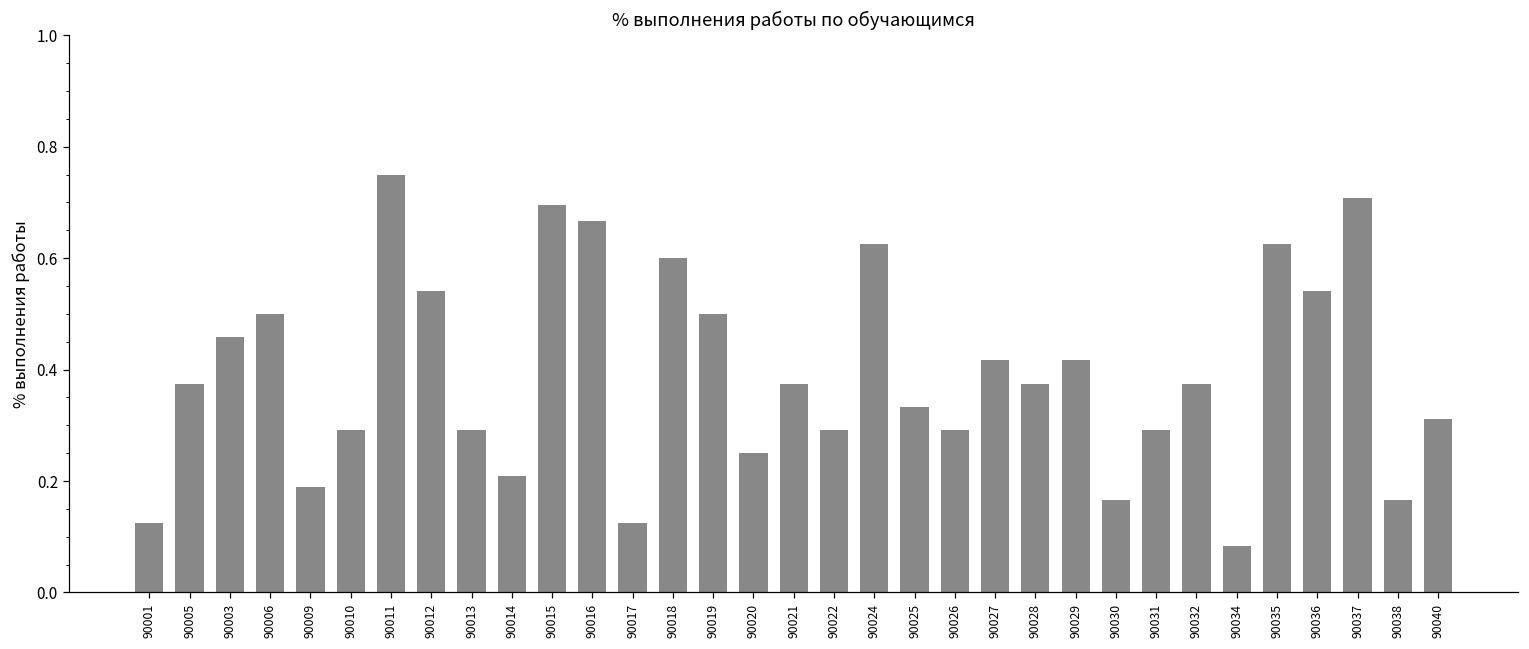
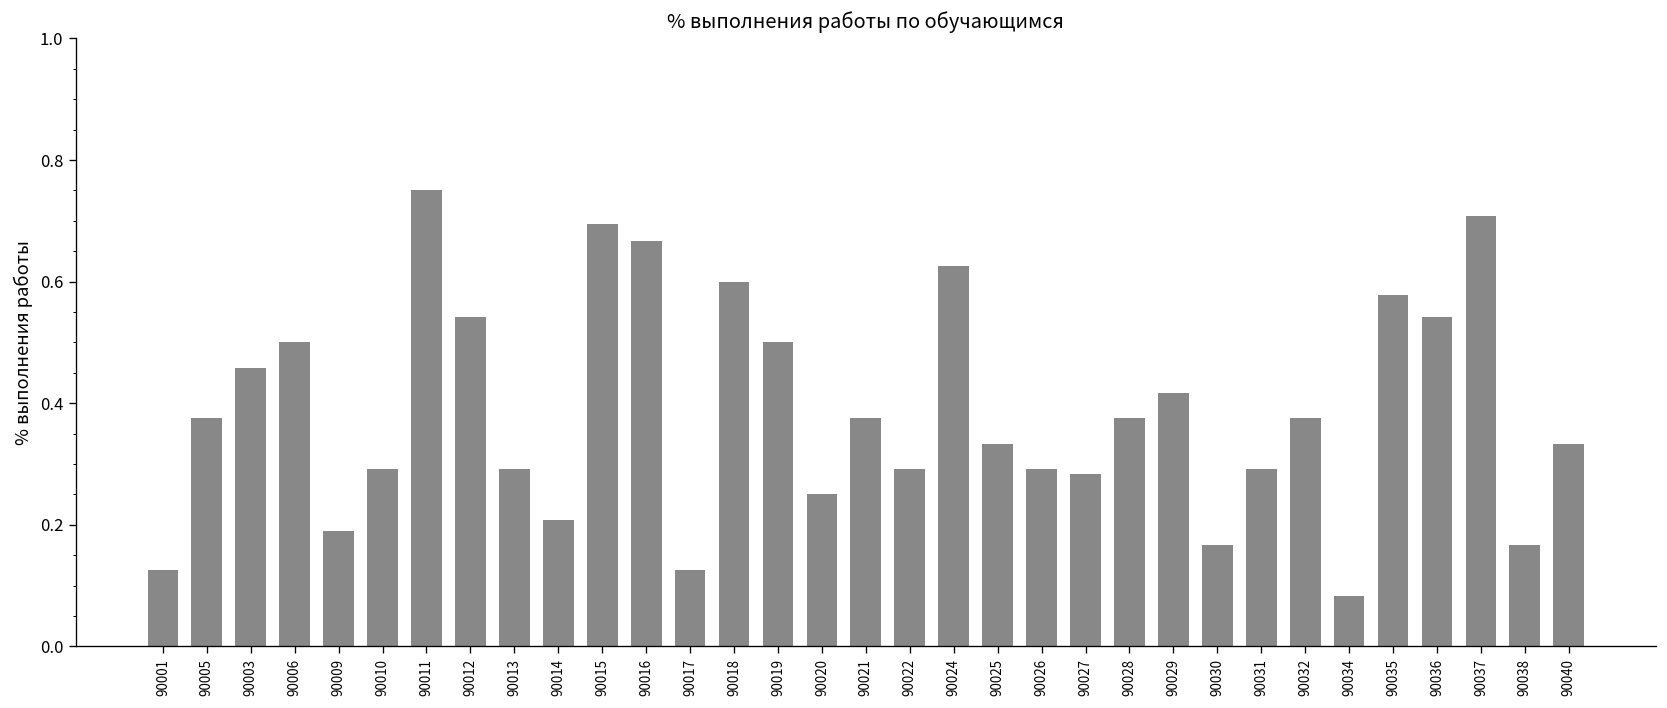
  {
    "90001": 0.13,
    "90005": 0.38,
    "90003": 0.46,
    "90006": 0.50,
    "90009": 0.19,
    "90010": 0.29,
    "90011": 0.75,
    "90012": 0.54,
    "90013": 0.29,
    "90014": 0.21,
    "90015": 0.70,
    "90016": 0.67,
    "90017": 0.13,
    "90018": 0.60,
    "90019": 0.50,
    "90020": 0.25,
    "90021": 0.38,
    "90022": 0.29,
    "90024": 0.63,
    "90025": 0.33,
    "90026": 0.29,
-   "90027": 0.42,
+   "90027": 0.28,
    "90028": 0.38,
    "90029": 0.42,
    "90030": 0.17,
    "90031": 0.29,
    "90032": 0.38,
    "90034": 0.08,
-   "90035": 0.63,
+   "90035": 0.58,
    "90036": 0.54,
    "90037": 0.71,
    "90038": 0.17,
-   "90040": 0.31
+   "90040": 0.33
  }
